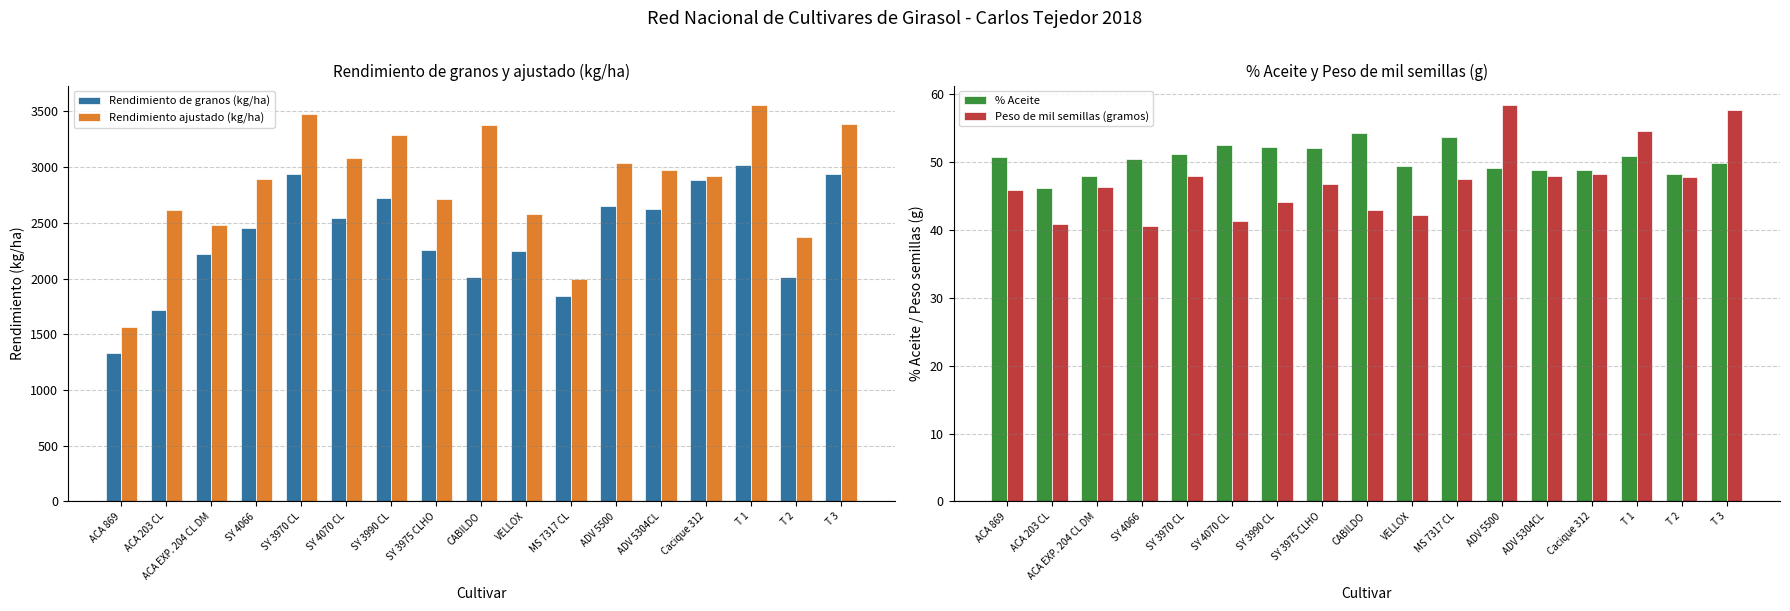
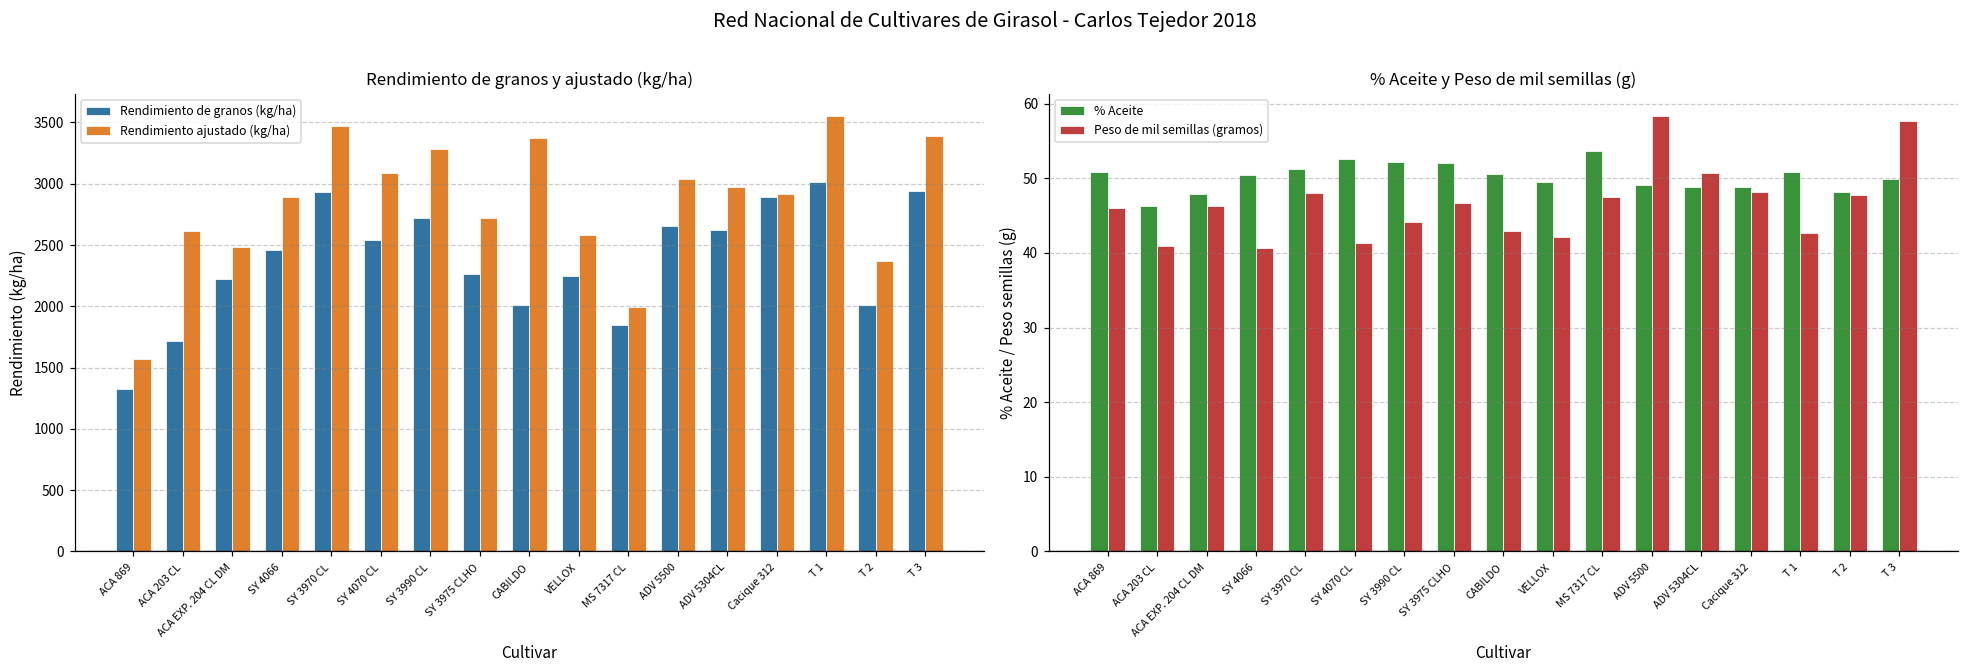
  {
    "Rendimiento de granos y ajustado (kg/ha)": {
      "Rendimiento de granos (kg/ha)": {
        "ACA 869": 1330,
        "ACA 203 CL": 1710,
        "ACA EXP. 204 CL DM": 2220,
        "SY 4066": 2460,
        "SY 3970 CL": 2930,
        "SY 4070 CL": 2540,
        "SY 3990 CL": 2720,
        "SY 3975 CLHO": 2260,
        "CABILDO": 2010,
        "VELLOX": 2240,
        "MS 7317 CL": 1840,
        "ADV 5500": 2650,
        "ADV 5304CL": 2620,
        "Cacique 312": 2890,
        "T 1": 3020,
        "T 2": 2010,
        "T 3": 2940
      },
      "Rendimiento ajustado (kg/ha)": {
        "ACA 869": 1570,
        "ACA 203 CL": 2610,
        "ACA EXP. 204 CL DM": 2480,
        "SY 4066": 2890,
        "SY 3970 CL": 3470,
        "SY 4070 CL": 3080,
        "SY 3990 CL": 3290,
        "SY 3975 CLHO": 2720,
        "CABILDO": 3370,
        "VELLOX": 2580,
        "MS 7317 CL": 2000,
        "ADV 5500": 3040,
        "ADV 5304CL": 2980,
        "Cacique 312": 2920,
        "T 1": 3550,
        "T 2": 2370,
        "T 3": 3390
      }
    },
    "% Aceite y Peso de mil semillas (g)": {
      "% Aceite": {
        "ACA 869": 51,
        "ACA 203 CL": 46,
        "ACA EXP. 204 CL DM": 48,
        "SY 4066": 50,
        "SY 3970 CL": 51,
        "SY 4070 CL": 53,
        "SY 3990 CL": 52,
        "SY 3975 CLHO": 52,
-       "CABILDO": 54,
+       "CABILDO": 51,
        "VELLOX": 49,
        "MS 7317 CL": 54,
        "ADV 5500": 49,
        "ADV 5304CL": 49,
        "Cacique 312": 49,
        "T 1": 51,
        "T 2": 48,
        "T 3": 50
      },
      "Peso de mil semillas (gramos)": {
        "ACA 869": 46,
        "ACA 203 CL": 41,
        "ACA EXP. 204 CL DM": 46,
        "SY 4066": 41,
        "SY 3970 CL": 48,
        "SY 4070 CL": 41,
        "SY 3990 CL": 44,
        "SY 3975 CLHO": 47,
        "CABILDO": 43,
        "VELLOX": 42,
        "MS 7317 CL": 47,
        "ADV 5500": 58,
-       "ADV 5304CL": 48,
+       "ADV 5304CL": 51,
        "Cacique 312": 48,
-       "T 1": 55,
+       "T 1": 43,
        "T 2": 48,
        "T 3": 58
      }
    }
  }
